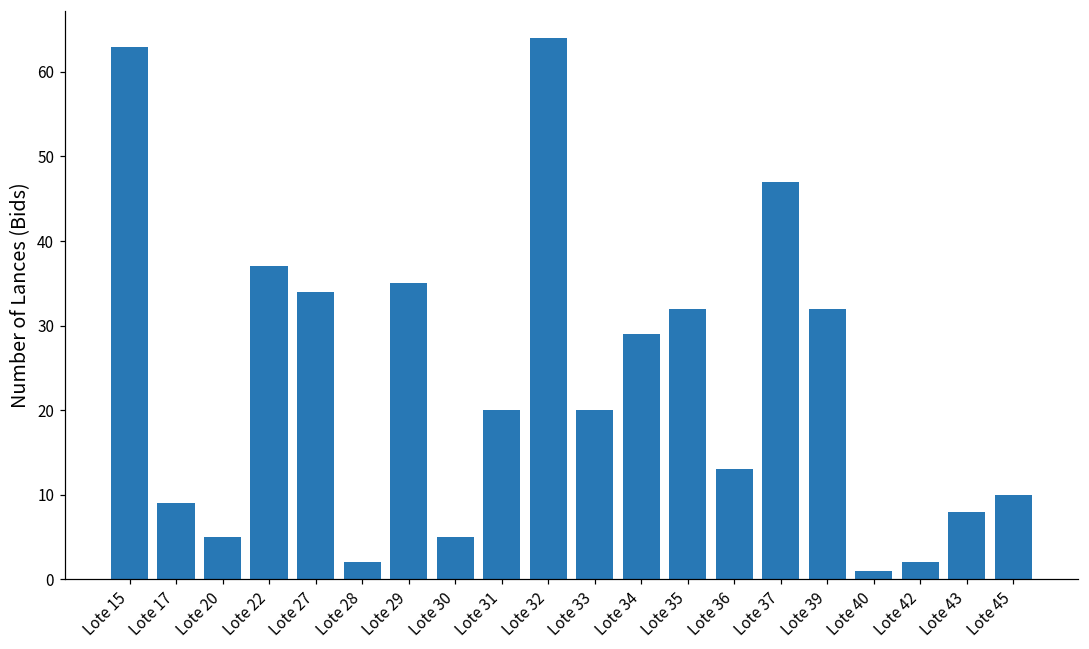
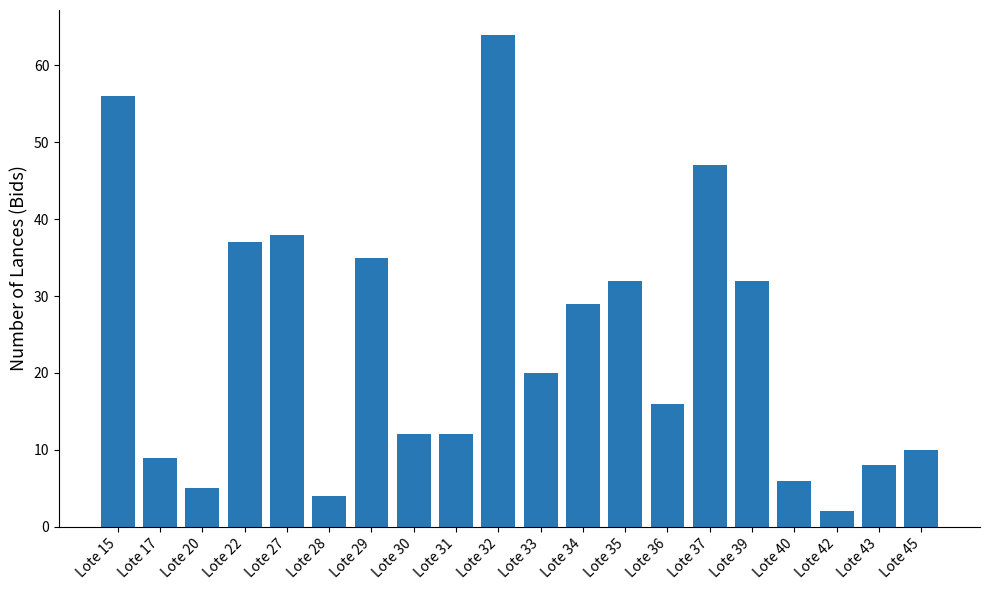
  {
-   "Lote 15": 63,
+   "Lote 15": 56,
    "Lote 17": 9,
    "Lote 20": 5,
    "Lote 22": 37,
-   "Lote 27": 34,
-   "Lote 28": 2,
+   "Lote 27": 38,
+   "Lote 28": 4,
    "Lote 29": 35,
-   "Lote 30": 5,
-   "Lote 31": 20,
+   "Lote 30": 12,
+   "Lote 31": 12,
    "Lote 32": 64,
    "Lote 33": 20,
    "Lote 34": 29,
    "Lote 35": 32,
-   "Lote 36": 13,
+   "Lote 36": 16,
    "Lote 37": 47,
    "Lote 39": 32,
-   "Lote 40": 1,
+   "Lote 40": 6,
    "Lote 42": 2,
    "Lote 43": 8,
    "Lote 45": 10
  }
